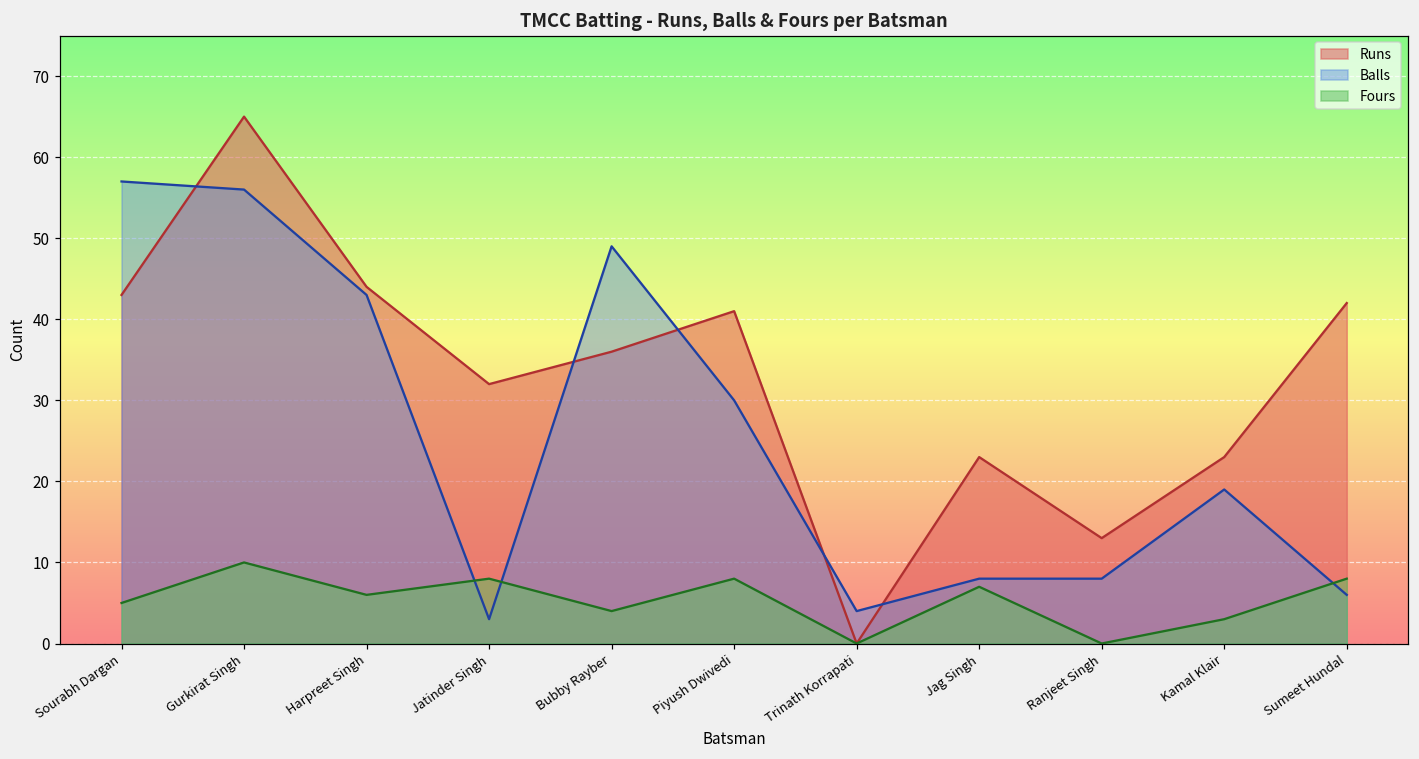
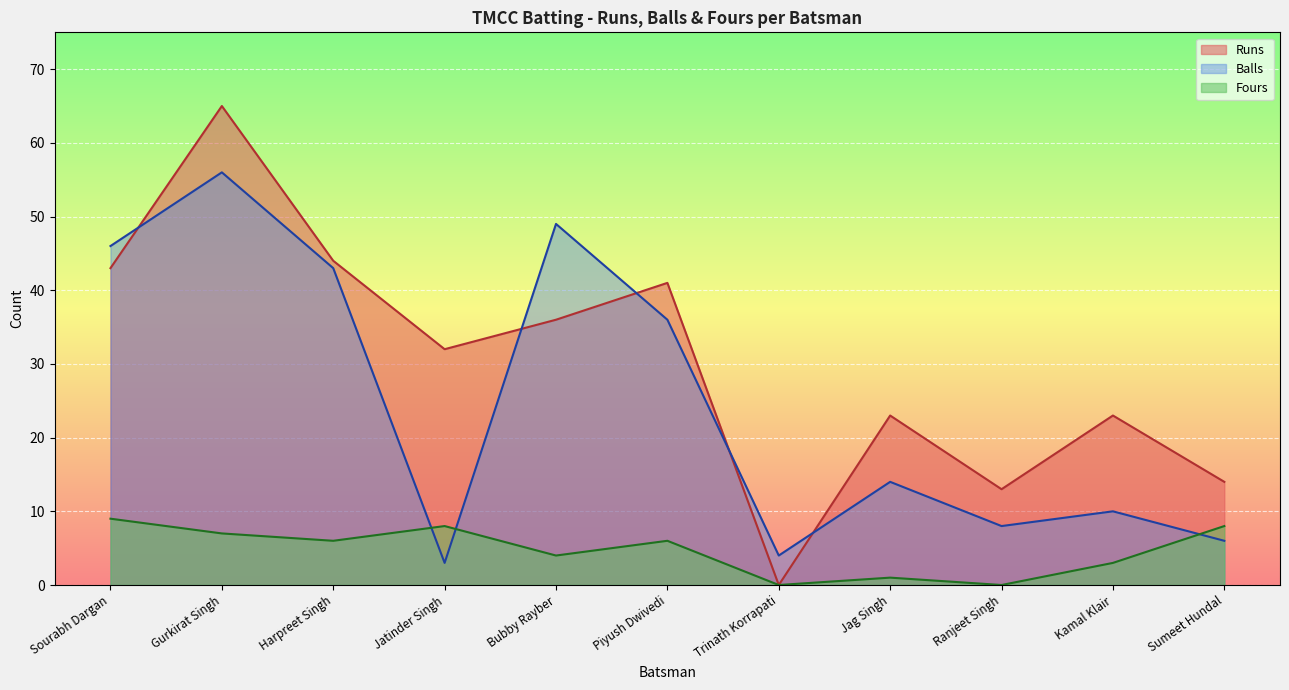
  {
    "Runs": {
      "Sourabh Dargan": 43,
      "Gurkirat Singh": 65,
      "Harpreet Singh": 44,
      "Jatinder Singh": 32,
      "Bubby Rayber": 36,
      "Piyush Dwivedi": 41,
      "Jag Singh": 23,
      "Ranjeet Singh": 13,
      "Kamal Klair": 23,
-     "Sumeet Hundal": 42
+     "Sumeet Hundal": 14
    },
    "Balls": {
-     "Sourabh Dargan": 57,
+     "Sourabh Dargan": 46,
      "Gurkirat Singh": 56,
      "Harpreet Singh": 43,
      "Jatinder Singh": 3,
      "Bubby Rayber": 49,
-     "Piyush Dwivedi": 30,
+     "Piyush Dwivedi": 36,
      "Trinath Korrapati": 4,
-     "Jag Singh": 8,
+     "Jag Singh": 14,
      "Ranjeet Singh": 8,
-     "Kamal Klair": 19,
+     "Kamal Klair": 10,
      "Sumeet Hundal": 6
    },
    "Fours": {
-     "Sourabh Dargan": 5,
-     "Gurkirat Singh": 10,
+     "Sourabh Dargan": 9,
+     "Gurkirat Singh": 7,
      "Harpreet Singh": 6,
      "Jatinder Singh": 8,
      "Bubby Rayber": 4,
-     "Piyush Dwivedi": 8,
-     "Jag Singh": 7,
+     "Piyush Dwivedi": 6,
+     "Jag Singh": 1,
      "Ranjeet Singh": 0,
      "Kamal Klair": 3,
      "Sumeet Hundal": 8
    }
  }
